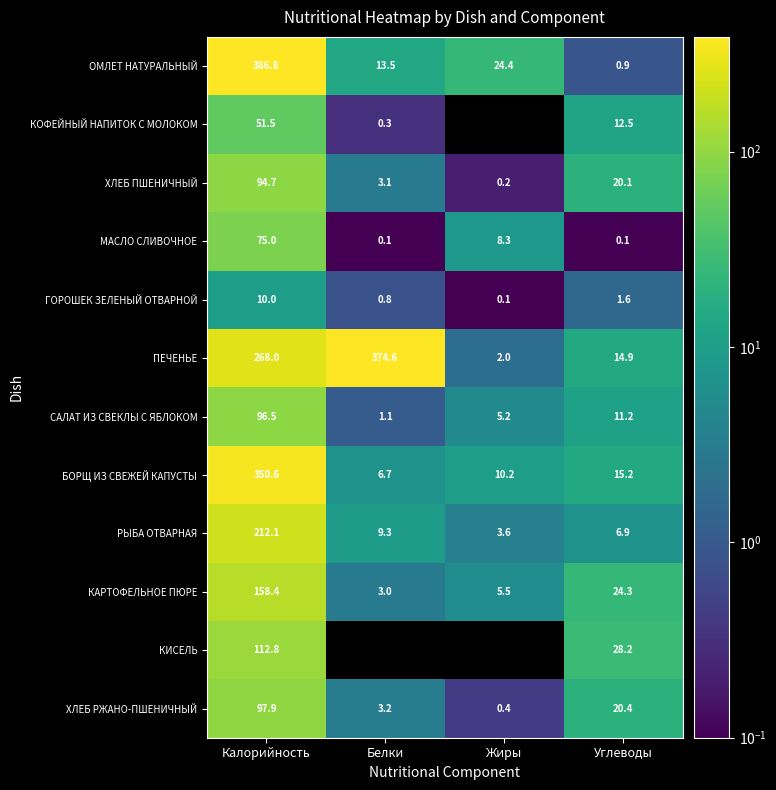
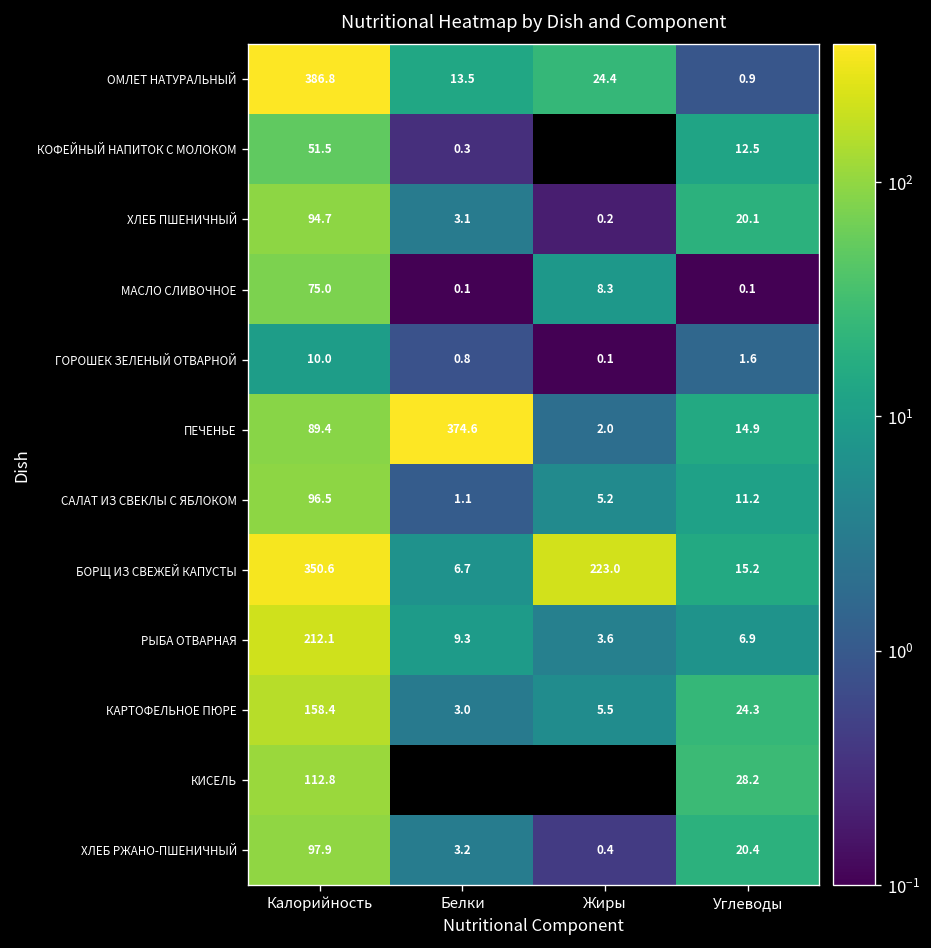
  {
    "ОМЛЕТ НАТУРАЛЬНЫЙ": {
      "Калорийность": 386.8,
      "Белки": 13.5,
      "Жиры": 24.4,
      "Углеводы": 0.9
    },
    "КОФЕЙНЫЙ НАПИТОК С МОЛОКОМ": {
      "Калорийность": 51.5,
      "Белки": 0.3,
      "Углеводы": 12.5
    },
    "ХЛЕБ ПШЕНИЧНЫЙ": {
      "Калорийность": 94.7,
      "Белки": 3.1,
      "Жиры": 0.2,
      "Углеводы": 20.1
    },
    "МАСЛО СЛИВОЧНОЕ": {
      "Калорийность": 75.0,
      "Белки": 0.1,
      "Жиры": 8.3,
      "Углеводы": 0.1
    },
    "ГОРОШЕК ЗЕЛЕНЫЙ ОТВАРНОЙ": {
      "Калорийность": 10.0,
      "Белки": 0.8,
      "Жиры": 0.1,
      "Углеводы": 1.6
    },
    "ПЕЧЕНЬЕ": {
-     "Калорийность": 268.0,
+     "Калорийность": 89.4,
      "Белки": 374.6,
      "Жиры": 2.0,
      "Углеводы": 14.9
    },
    "САЛАТ ИЗ СВЕКЛЫ С ЯБЛОКОМ": {
      "Калорийность": 96.5,
      "Белки": 1.1,
      "Жиры": 5.2,
      "Углеводы": 11.2
    },
    "БОРЩ ИЗ СВЕЖЕЙ КАПУСТЫ": {
      "Калорийность": 350.6,
      "Белки": 6.7,
-     "Жиры": 10.2,
+     "Жиры": 223.0,
      "Углеводы": 15.2
    },
    "РЫБА ОТВАРНАЯ": {
      "Калорийность": 212.1,
      "Белки": 9.3,
      "Жиры": 3.6,
      "Углеводы": 6.9
    },
    "КАРТОФЕЛЬНОЕ ПЮРЕ": {
      "Калорийность": 158.4,
      "Белки": 3.0,
      "Жиры": 5.5,
      "Углеводы": 24.3
    },
    "КИСЕЛЬ": {
      "Калорийность": 112.8,
      "Углеводы": 28.2
    },
    "ХЛЕБ РЖАНО-ПШЕНИЧНЫЙ": {
      "Калорийность": 97.9,
      "Белки": 3.2,
      "Жиры": 0.4,
      "Углеводы": 20.4
    }
  }
